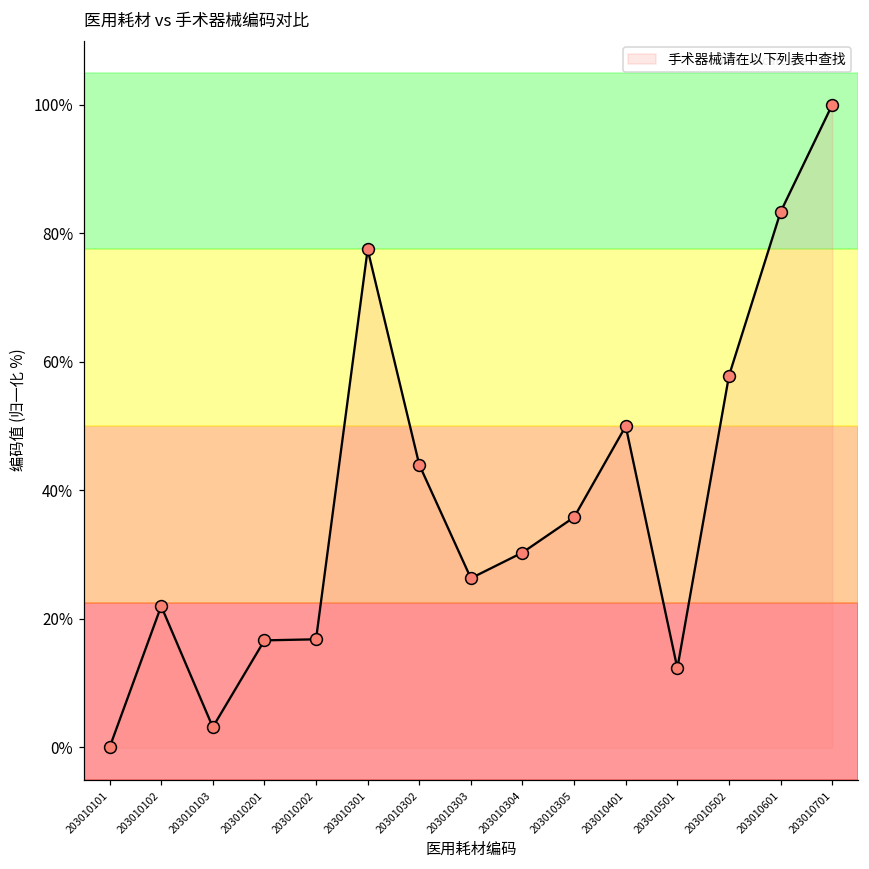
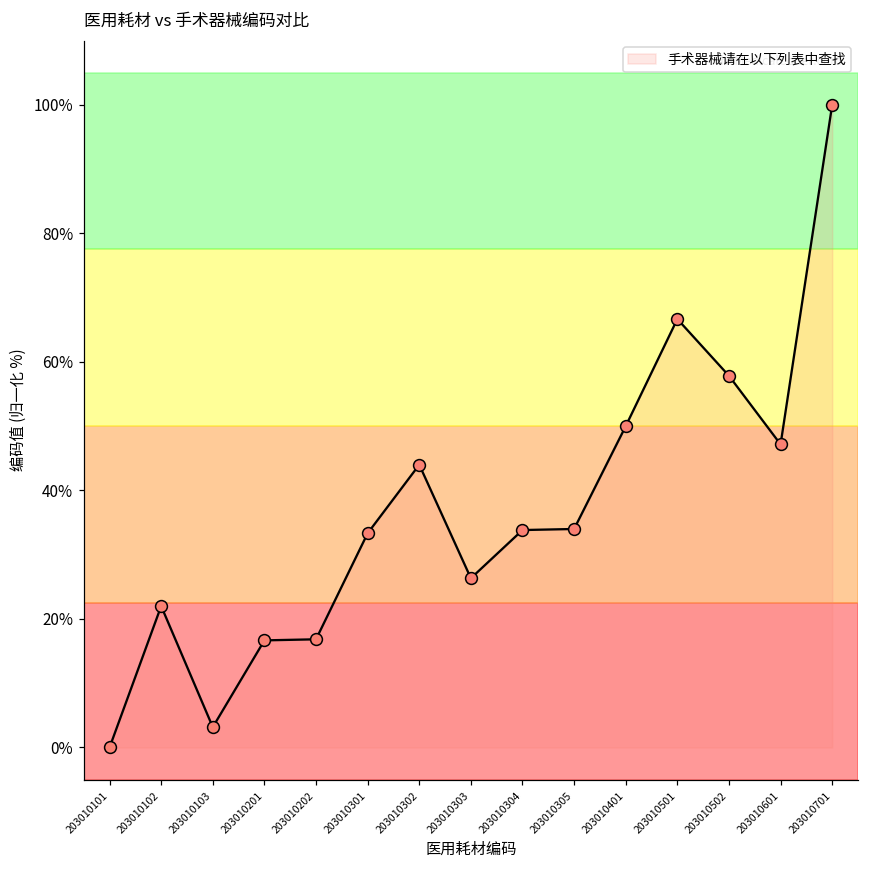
  {
    "203010101": "0%",
    "203010102": "22%",
    "203010103": "3%",
    "203010201": "17%",
    "203010202": "17%",
-   "203010301": "78%",
+   "203010301": "33%",
    "203010302": "44%",
    "203010303": "26%",
-   "203010304": "30%",
-   "203010305": "36%",
+   "203010304": "34%",
+   "203010305": "34%",
    "203010401": "50%",
-   "203010501": "12%",
+   "203010501": "67%",
    "203010502": "58%",
-   "203010601": "83%",
+   "203010601": "47%",
    "203010701": "100%"
  }
